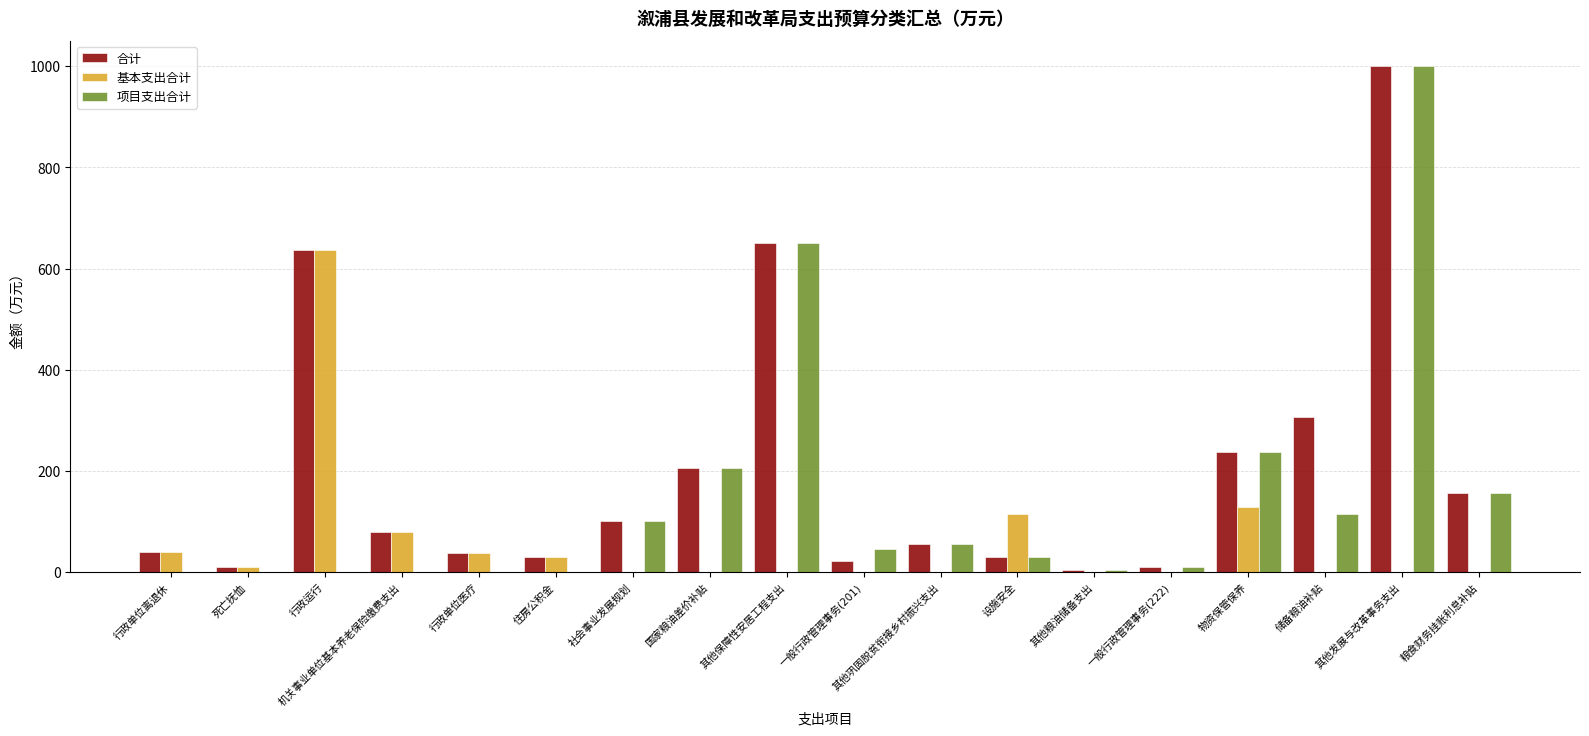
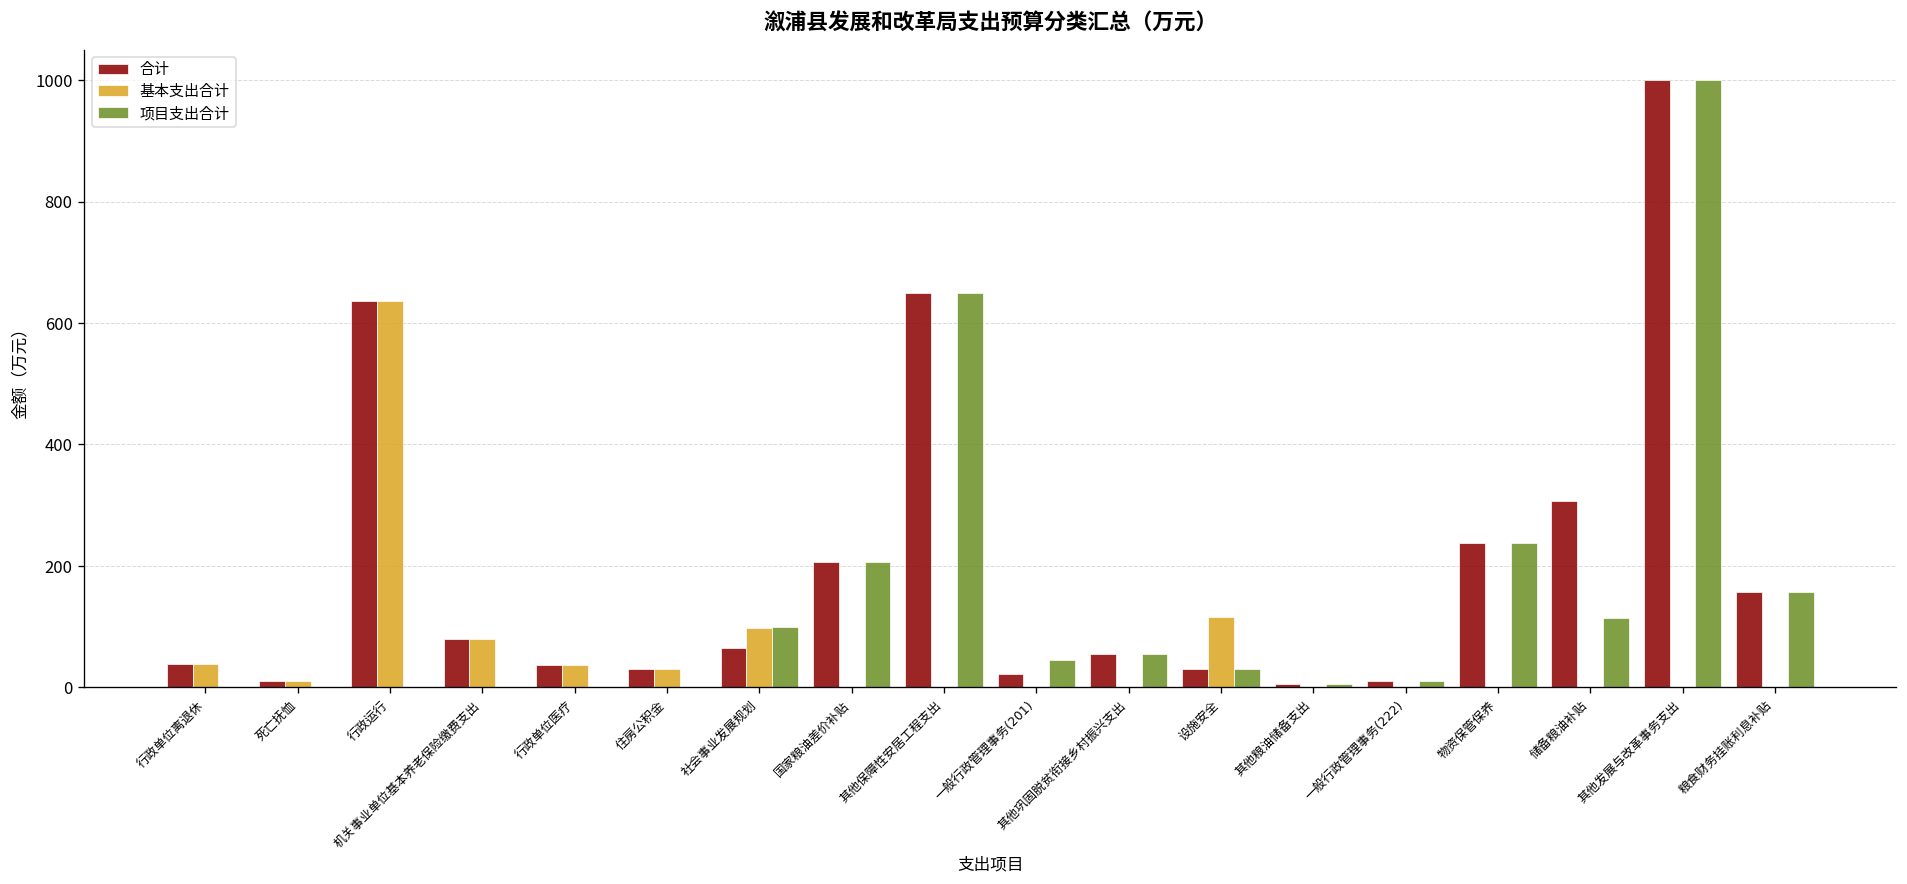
  {
    "合计": {
      "行政单位离退休": 40,
      "死亡抚恤": 10,
      "行政运行": 640,
      "机关事业单位基本养老保险缴费支出": 80,
      "行政单位医疗": 40,
      "住房公积金": 30,
-     "社会事业发展规划": 100,
+     "社会事业发展规划": 60,
      "国家粮油差价补贴": 210,
      "其他保障性安居工程支出": 650,
      "一般行政管理事务(201)": 20,
      "其他巩固脱贫衔接乡村振兴支出": 60,
      "设施安全": 30,
      "其他粮油储备支出": 10,
      "一般行政管理事务(222)": 10,
      "物资保管保养": 240,
      "储备粮油补贴": 310,
      "其他发展与改革事务支出": 1000,
      "粮食财务挂账利息补贴": 160
    },
    "基本支出合计": {
      "行政单位离退休": 40,
      "死亡抚恤": 10,
      "行政运行": 640,
      "机关事业单位基本养老保险缴费支出": 80,
      "行政单位医疗": 40,
      "住房公积金": 30,
-     "社会事业发展规划": 0,
+     "社会事业发展规划": 100,
      "国家粮油差价补贴": 0,
      "其他保障性安居工程支出": 0,
      "一般行政管理事务(201)": 0,
      "其他巩固脱贫衔接乡村振兴支出": 0,
      "设施安全": 120,
      "其他粮油储备支出": 0,
      "一般行政管理事务(222)": 0,
-     "物资保管保养": 130,
+     "物资保管保养": 0,
      "储备粮油补贴": 0,
      "其他发展与改革事务支出": 0,
      "粮食财务挂账利息补贴": 0
    },
    "项目支出合计": {
      "行政单位离退休": 0,
      "死亡抚恤": 0,
      "行政运行": 0,
      "机关事业单位基本养老保险缴费支出": 0,
      "行政单位医疗": 0,
      "住房公积金": 0,
      "社会事业发展规划": 100,
      "国家粮油差价补贴": 210,
      "其他保障性安居工程支出": 650,
      "一般行政管理事务(201)": 50,
      "其他巩固脱贫衔接乡村振兴支出": 60,
      "设施安全": 30,
      "其他粮油储备支出": 10,
      "一般行政管理事务(222)": 10,
      "物资保管保养": 240,
      "储备粮油补贴": 110,
      "其他发展与改革事务支出": 1000,
      "粮食财务挂账利息补贴": 160
    }
  }
